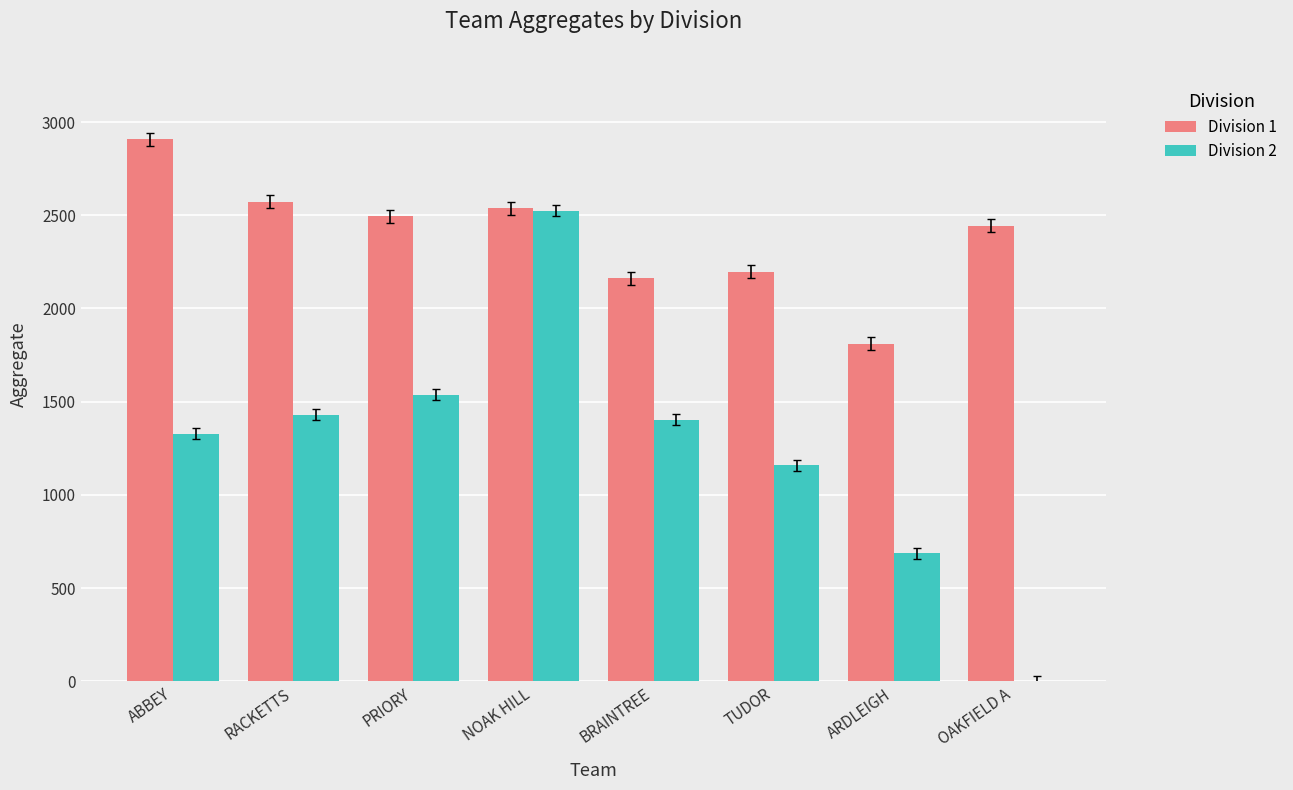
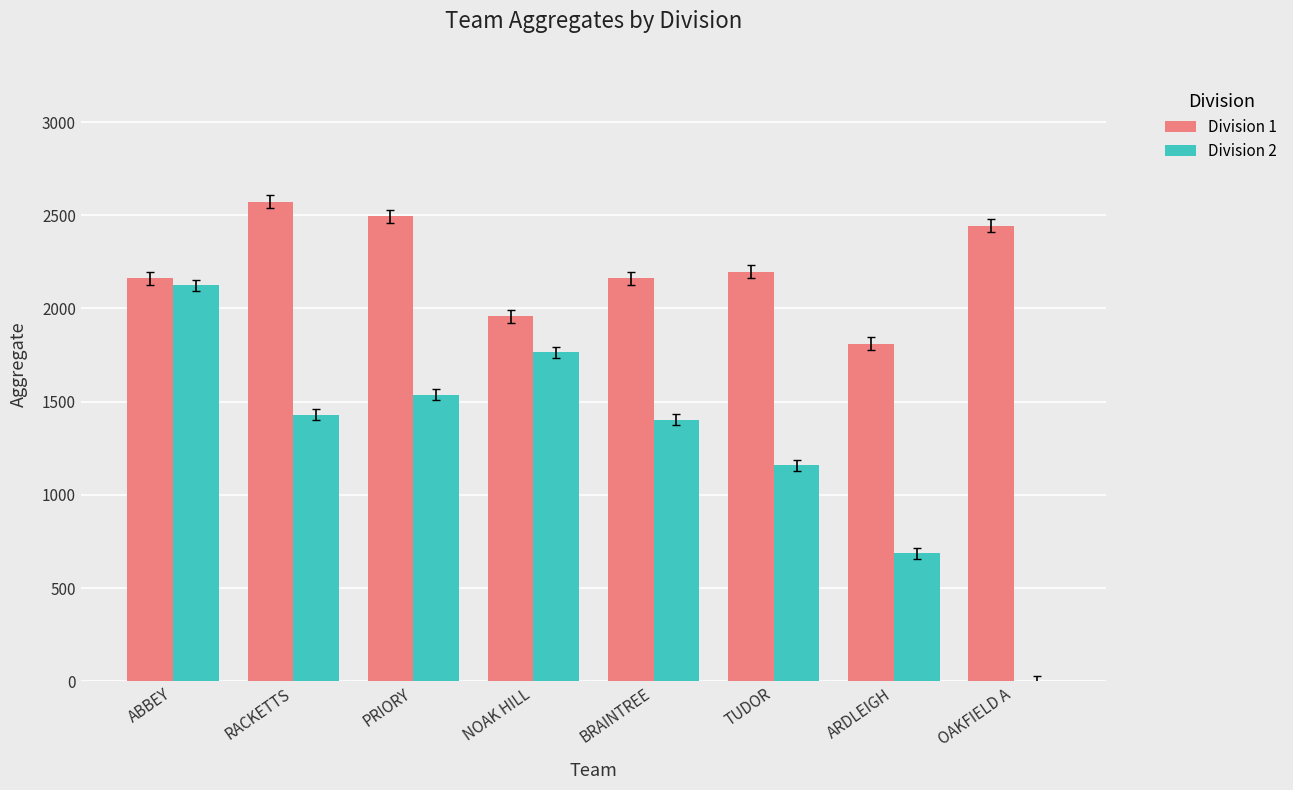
  {
    "Division 1": {
-     "ABBEY": 2910,
+     "ABBEY": 2160,
      "RACKETTS": 2570,
      "PRIORY": 2490,
-     "NOAK HILL": 2540,
+     "NOAK HILL": 1960,
      "BRAINTREE": 2160,
      "TUDOR": 2200,
      "ARDLEIGH": 1810,
      "OAKFIELD A": 2440
    },
    "Division 2": {
-     "ABBEY": 1330,
+     "ABBEY": 2120,
      "RACKETTS": 1430,
      "PRIORY": 1540,
-     "NOAK HILL": 2520,
+     "NOAK HILL": 1770,
      "BRAINTREE": 1400,
      "TUDOR": 1160,
      "ARDLEIGH": 690,
      "OAKFIELD A": 0
    }
  }
